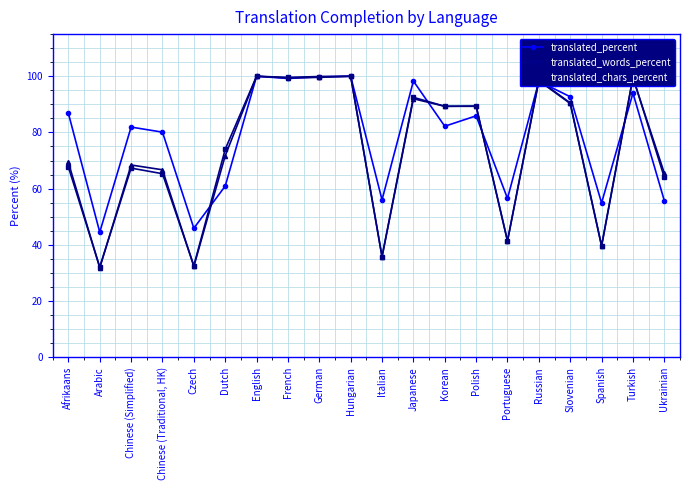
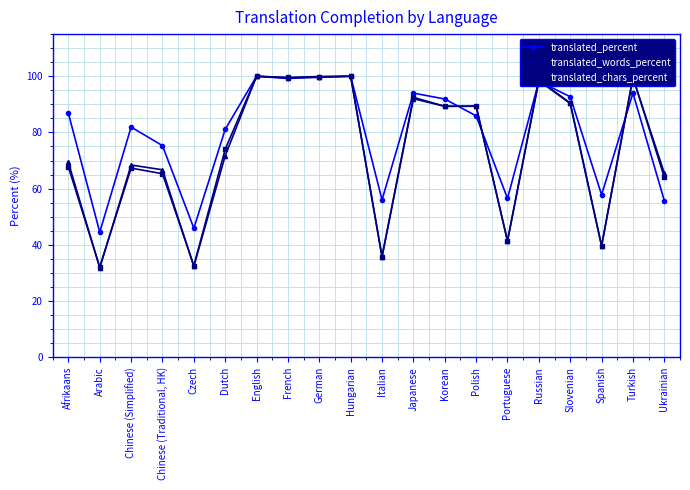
  {
    "translated_percent": {
      "Afrikaans": 87,
      "Arabic": 45,
      "Chinese (Simplified)": 82,
-     "Chinese (Traditional, HK)": 80,
+     "Chinese (Traditional, HK)": 75,
      "Czech": 46,
-     "Dutch": 61,
+     "Dutch": 81,
      "Italian": 56,
-     "Japanese": 98,
-     "Korean": 82,
+     "Japanese": 94,
+     "Korean": 92,
      "Polish": 86,
      "Portuguese": 57,
      "Slovenian": 93,
-     "Spanish": 55,
+     "Spanish": 58,
      "Turkish": 94,
      "Ukrainian": 56
    }
  }
